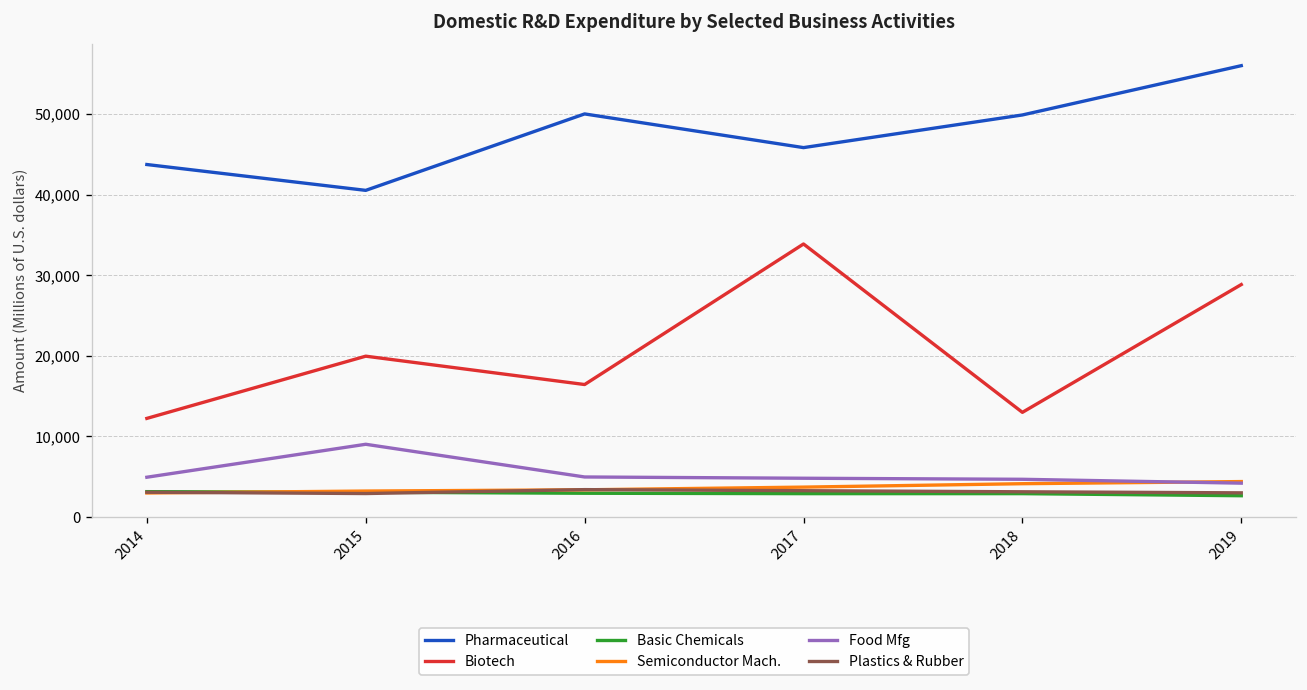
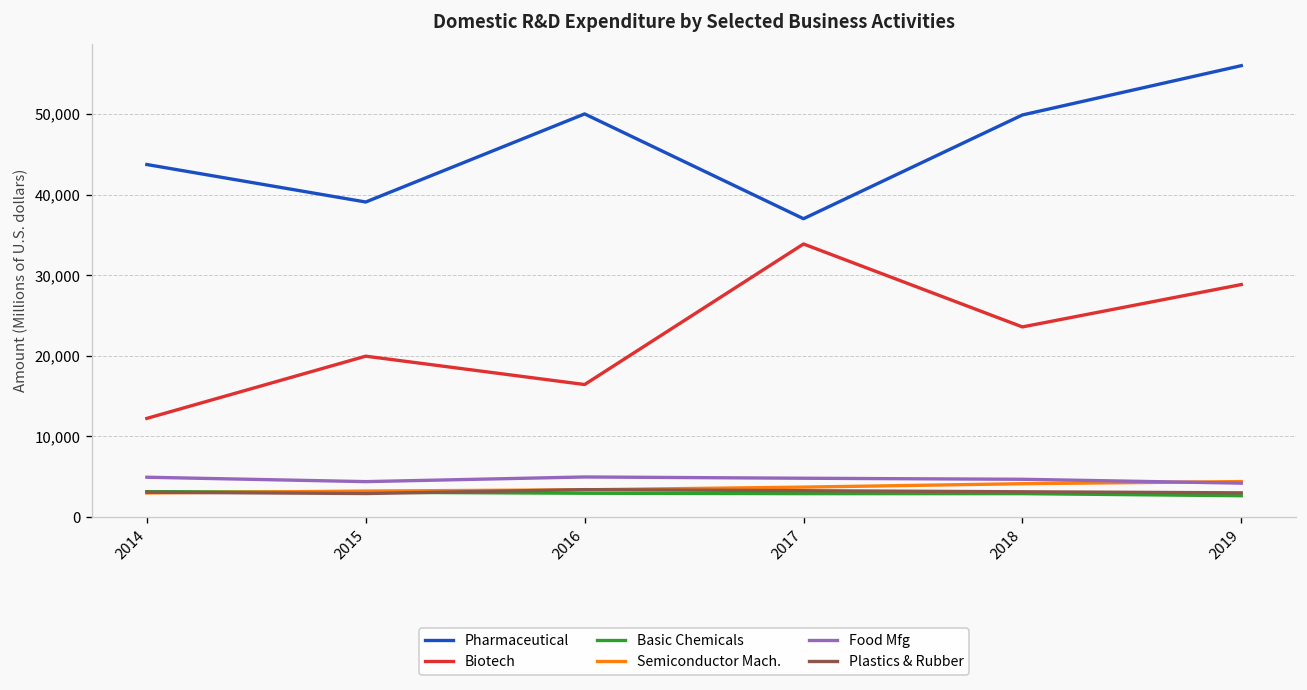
  {
    "Pharmaceutical": {
      "2014": "44,000",
-     "2015": "41,000",
+     "2015": "39,000",
      "2016": "50,000",
-     "2017": "46,000",
+     "2017": "37,000",
      "2018": "50,000",
      "2019": "56,000"
    },
    "Biotech": {
      "2014": "12,000",
      "2015": "20,000",
      "2016": "16,000",
      "2017": "34,000",
-     "2018": "13,000",
+     "2018": "24,000",
      "2019": "29,000"
    },
    "Basic Chemicals": {
      "2016": "3,000"
    },
    "Semiconductor Mach.": {
      "2017": "4,000",
      "2018": "4,000"
    },
    "Food Mfg": {
      "2014": "5,000",
-     "2015": "9,000",
+     "2015": "4,000",
      "2016": "5,000",
      "2017": "5,000",
      "2018": "5,000"
    }
  }
